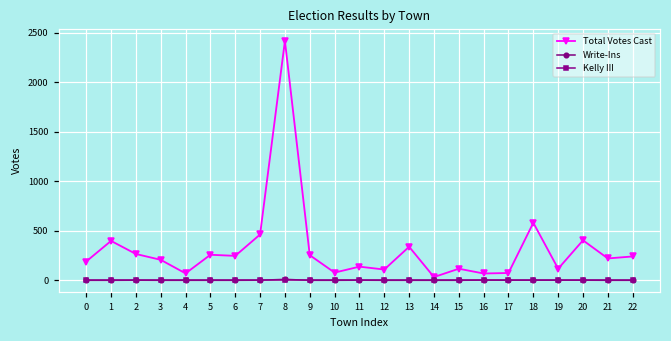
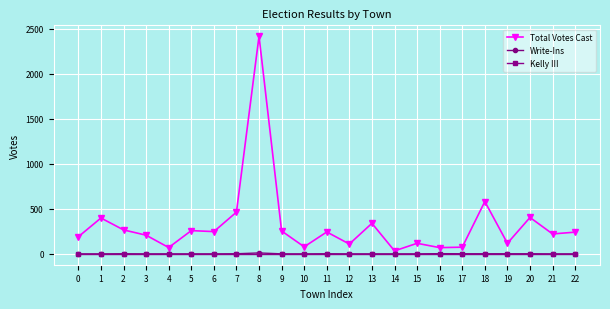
  {
    "Total Votes Cast": {
      "0": 200,
      "1": 400,
      "2": 300,
      "3": 200,
      "4": 100,
      "5": 300,
      "6": 200,
      "7": 500,
      "8": 2400,
      "9": 300,
      "10": 100,
-     "11": 100,
+     "11": 200,
      "12": 100,
      "13": 300,
      "14": 0,
      "15": 100,
      "16": 100,
      "17": 100,
      "18": 600,
      "19": 100,
      "20": 400,
      "21": 200,
      "22": 200
    }
  }
